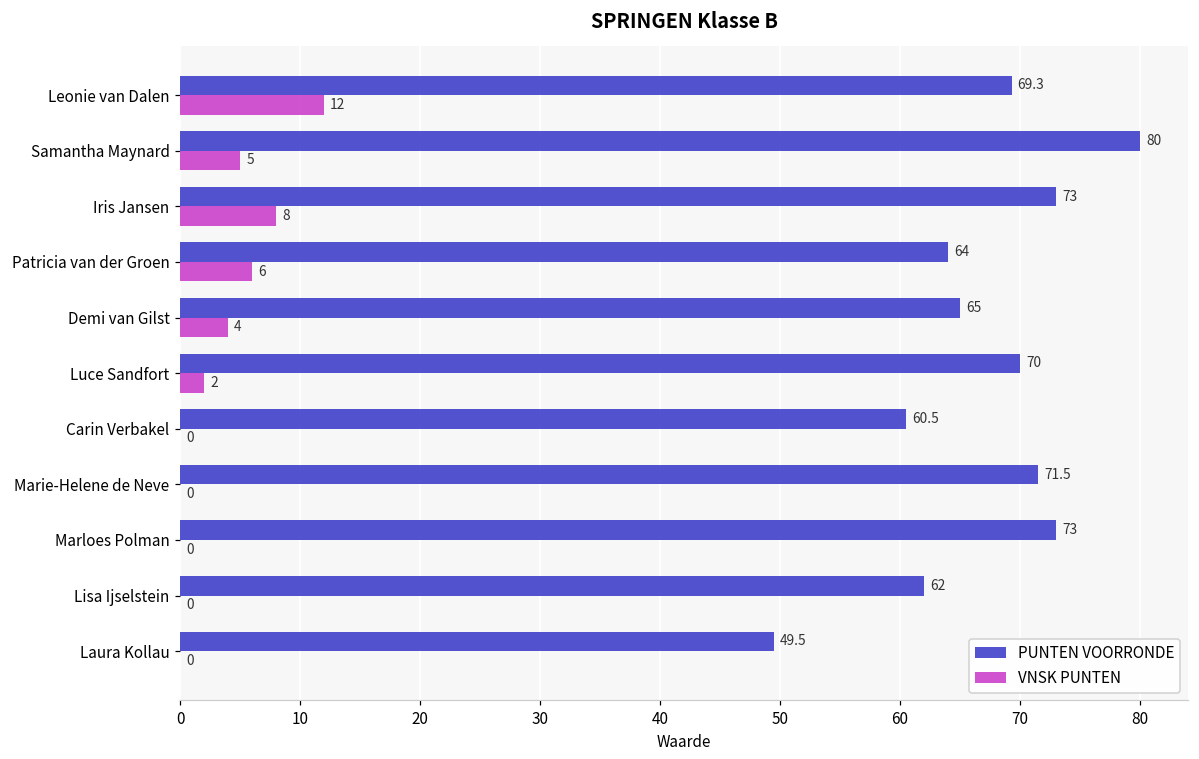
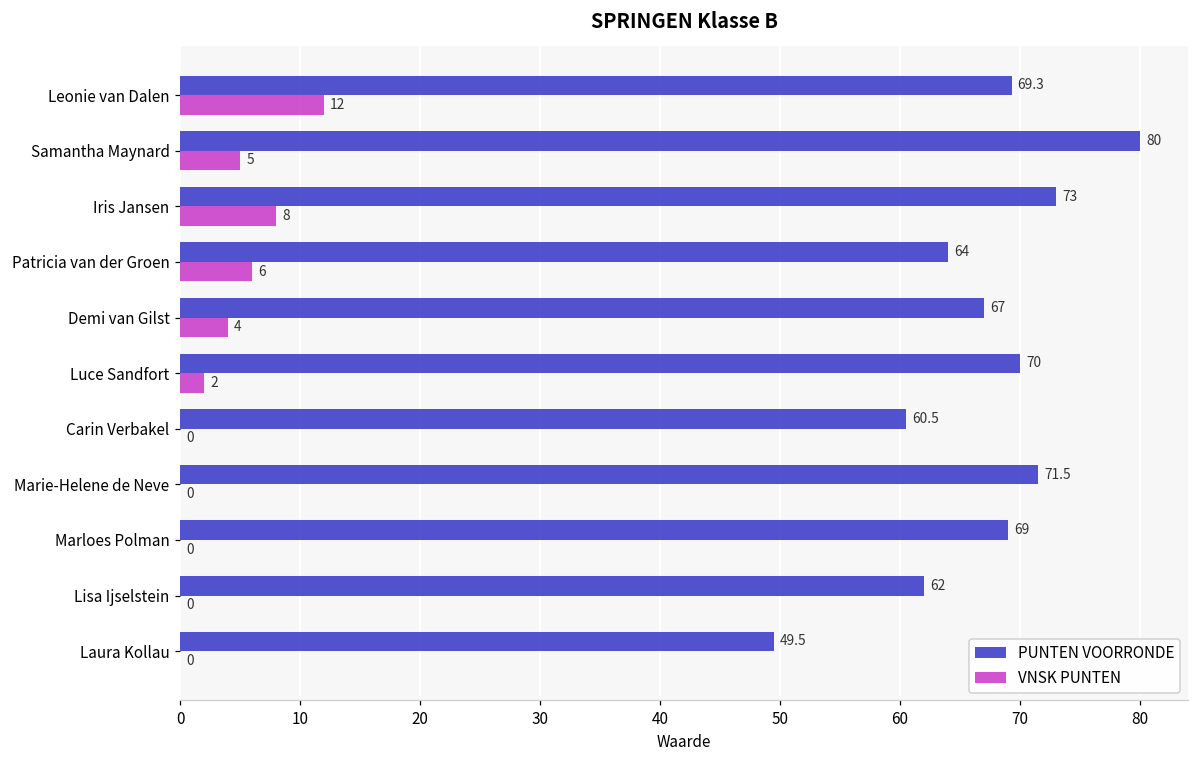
  {
    "PUNTEN VOORRONDE": {
      "Leonie van Dalen": 69.3,
      "Samantha Maynard": 80,
      "Iris Jansen": 73,
      "Patricia van der Groen": 64,
-     "Demi van Gilst": 65,
+     "Demi van Gilst": 67,
      "Luce Sandfort": 70,
      "Carin Verbakel": 60.5,
      "Marie-Helene de Neve": 71.5,
-     "Marloes Polman": 73,
+     "Marloes Polman": 69,
      "Lisa Ijselstein": 62,
      "Laura Kollau": 49.5
    },
    "VNSK PUNTEN": {
      "Leonie van Dalen": 12,
      "Samantha Maynard": 5,
      "Iris Jansen": 8,
      "Patricia van der Groen": 6,
      "Demi van Gilst": 4,
      "Luce Sandfort": 2,
      "Carin Verbakel": 0,
      "Marie-Helene de Neve": 0,
      "Marloes Polman": 0,
      "Lisa Ijselstein": 0,
      "Laura Kollau": 0
    }
  }
